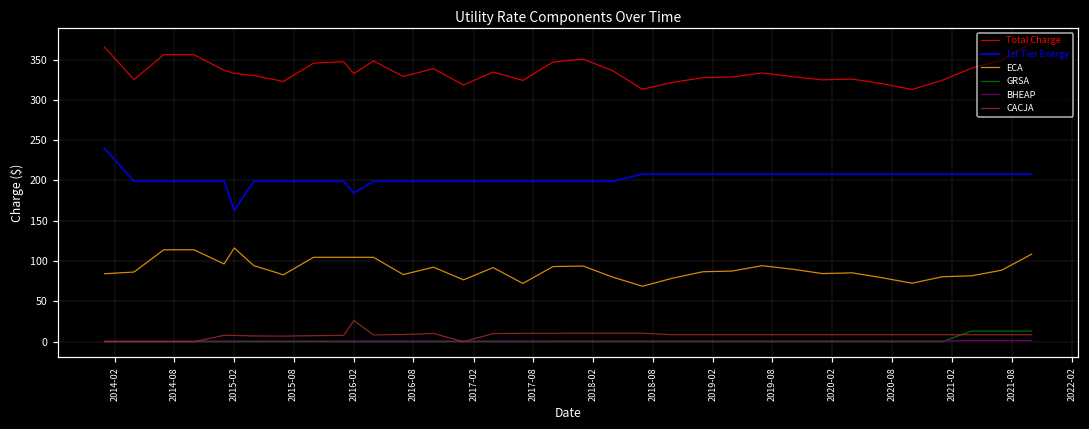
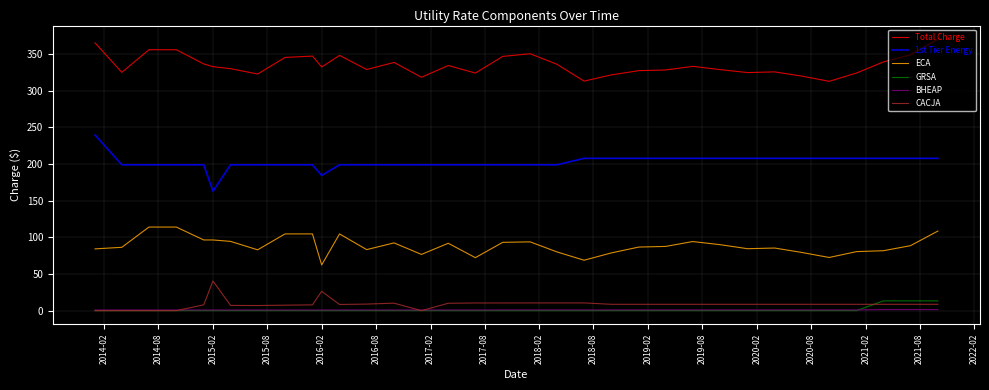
  {
    "Total Charge": {
      "2015-02": 330,
      "2016-02": 330
    },
    "1st Tier Energy": {
      "2015-02": 160,
      "2016-02": 180
    },
    "ECA": {
-     "2015-02": 120,
-     "2016-02": 100
+     "2015-02": 100,
+     "2016-02": 60
    },
    "CACJA": {
-     "2015-02": 10,
+     "2015-02": 40,
      "2016-02": 30
    }
  }
